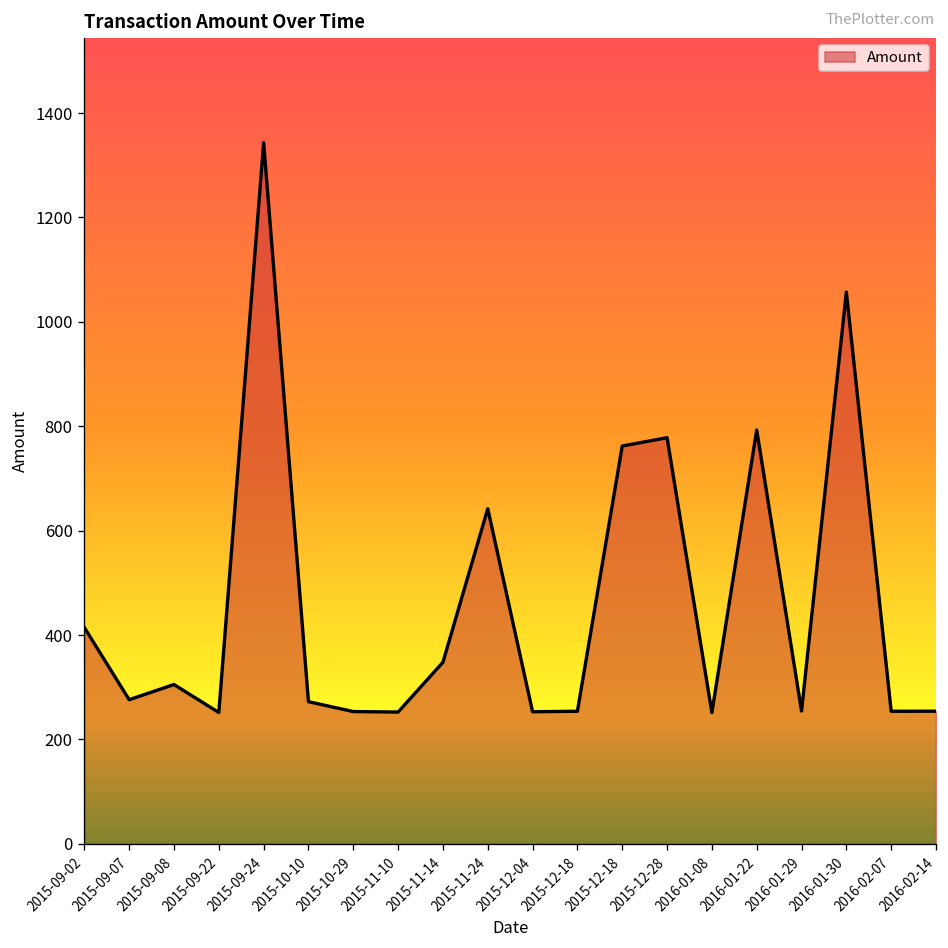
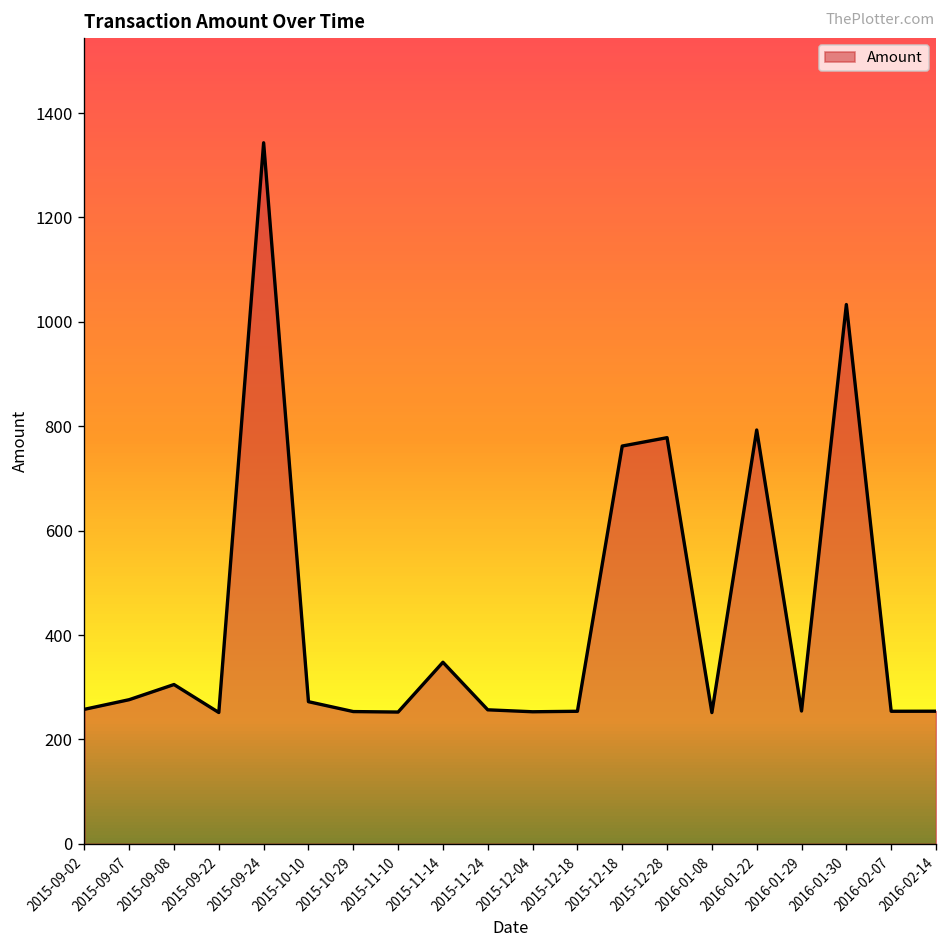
  {
-   "2015-09-02": 410,
+   "2015-09-02": 260,
    "2015-09-07": 280,
    "2015-09-08": 310,
    "2015-09-22": 250,
    "2015-09-24": 1340,
    "2015-10-10": 270,
    "2015-10-29": 250,
    "2015-11-10": 250,
    "2015-11-14": 350,
-   "2015-11-24": 640,
+   "2015-11-24": 260,
    "2015-12-04": 250,
    "2015-12-28": 780,
    "2016-01-08": 250,
    "2016-01-22": 790,
    "2016-01-29": 250,
-   "2016-01-30": 1060,
+   "2016-01-30": 1030,
    "2016-02-07": 250,
    "2016-02-14": 250
  }
